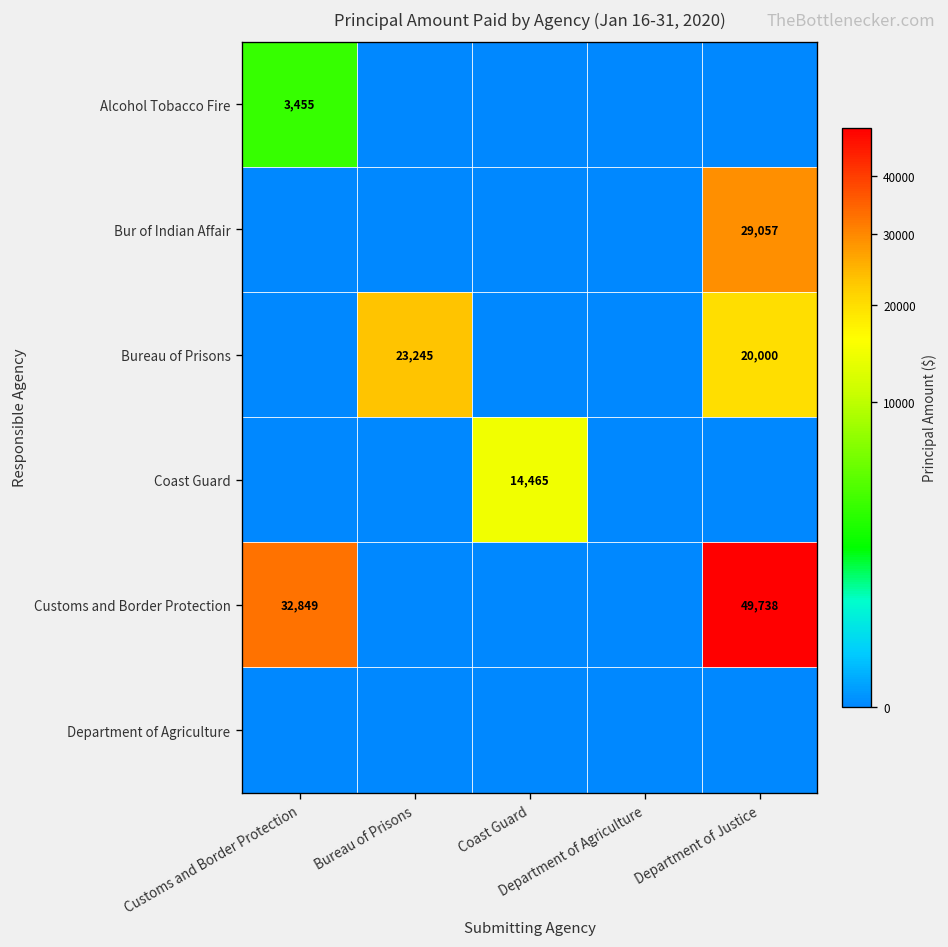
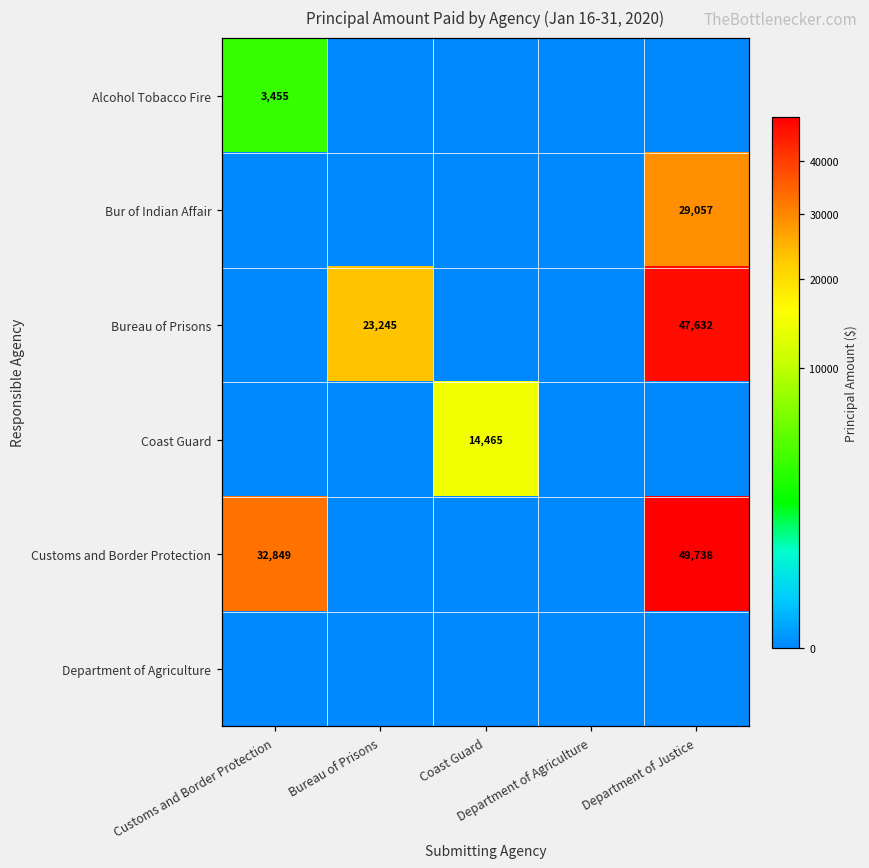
  {
    "Alcohol Tobacco Fire": {
      "Customs and Border Protection": "3,455"
    },
    "Bur of Indian Affair": {
      "Department of Justice": "29,057"
    },
    "Bureau of Prisons": {
      "Bureau of Prisons": "23,245",
-     "Department of Justice": "20,000"
+     "Department of Justice": "47,632"
    },
    "Coast Guard": {
      "Coast Guard": "14,465"
    },
    "Customs and Border Protection": {
      "Customs and Border Protection": "32,849",
      "Department of Justice": "49,738"
    }
  }
